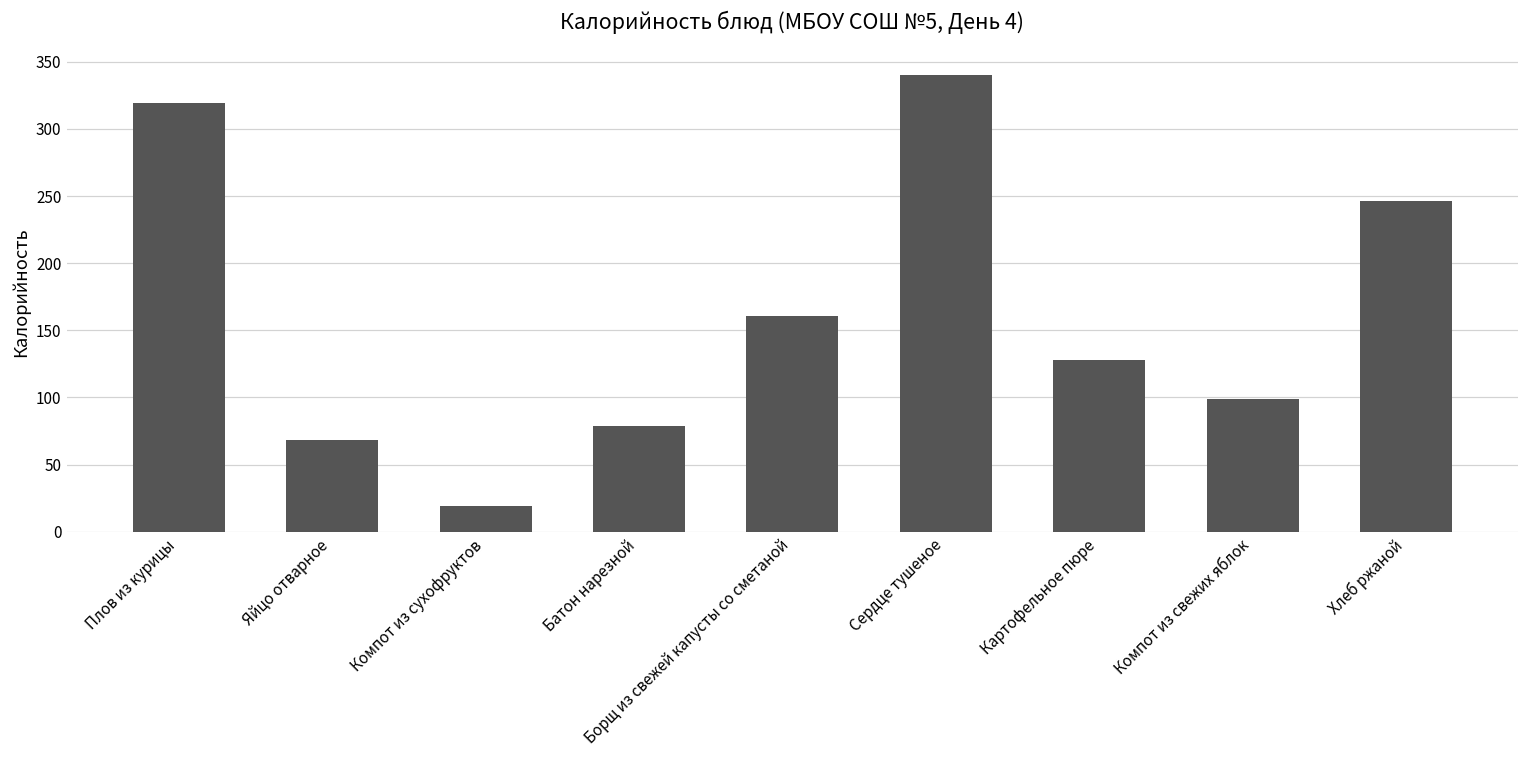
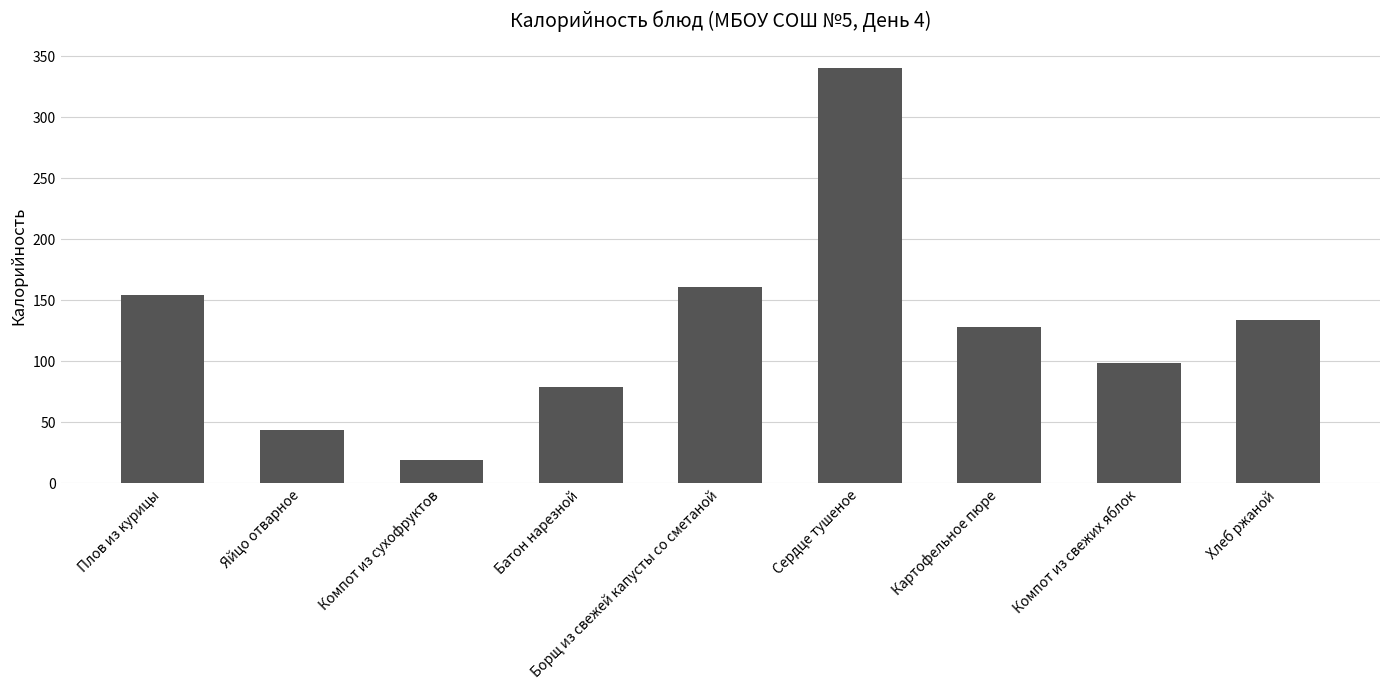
  {
-   "Плов из курицы": 319,
-   "Яйцо отварное": 68,
+   "Плов из курицы": 154,
+   "Яйцо отварное": 44,
    "Компот из сухофруктов": 19,
    "Батон нарезной": 79,
    "Борщ из свежей капусты со сметаной": 161,
    "Сердце тушеное": 340,
    "Картофельное пюре": 128,
    "Компот из свежих яблок": 99,
-   "Хлеб ржаной": 246
+   "Хлеб ржаной": 134
  }
